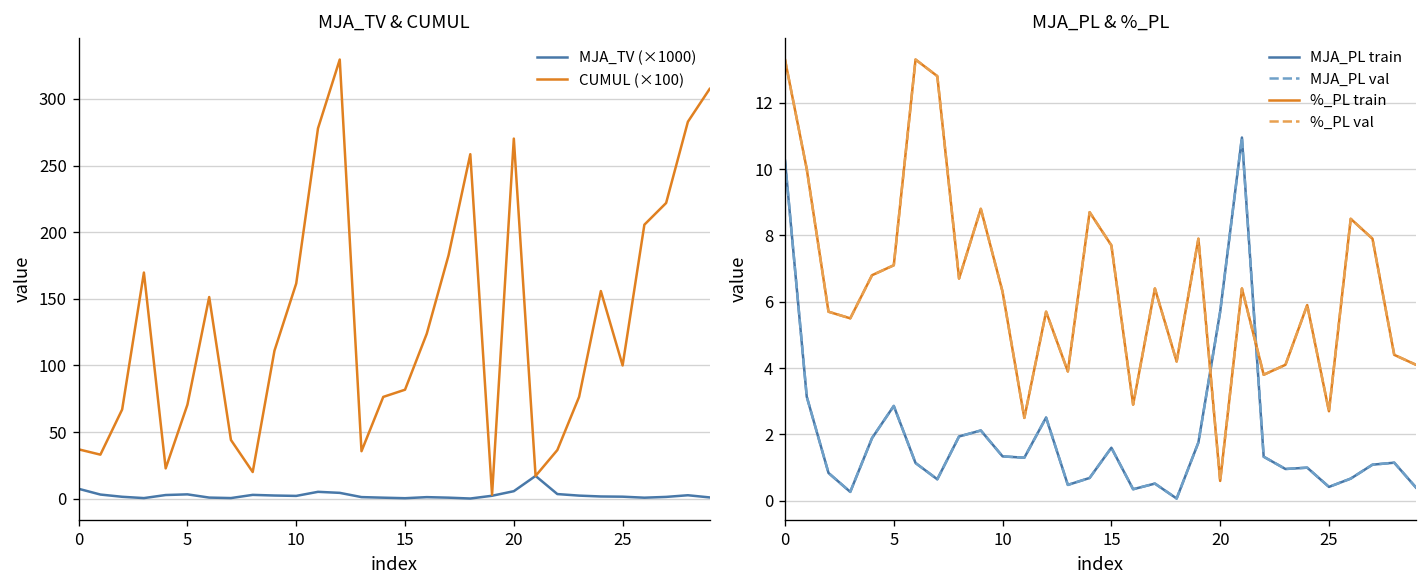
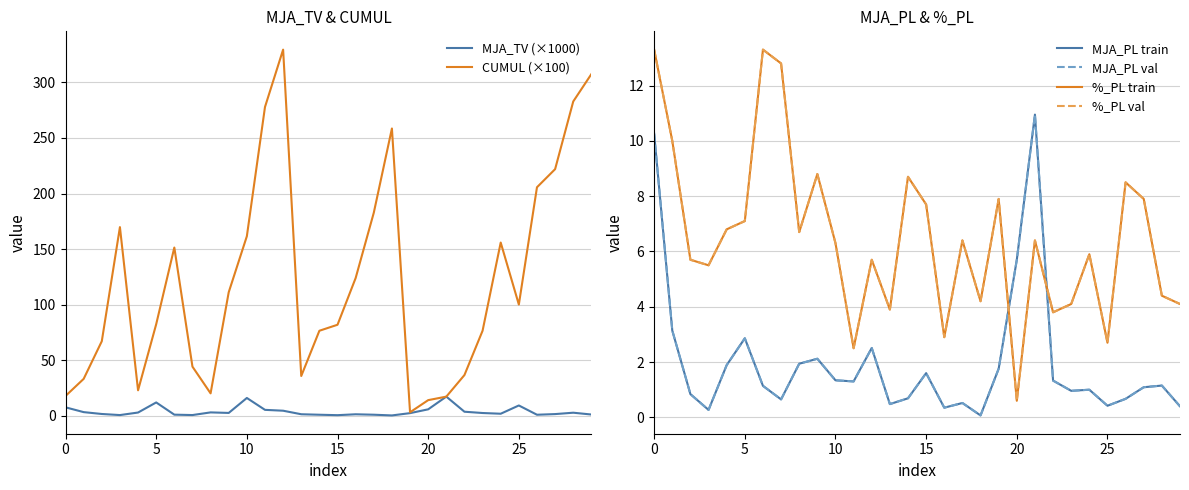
  {
    "MJA_TV & CUMUL": {
      "MJA_TV (×1000)": {
        "0": 7,
-       "5": 3,
-       "10": 2,
+       "5": 12,
+       "10": 16,
        "15": 0,
        "20": 6,
-       "25": 2
+       "25": 9
      },
      "CUMUL (×100)": {
-       "0": 37,
-       "5": 71,
+       "0": 18,
+       "5": 82,
        "10": 162,
        "15": 82,
-       "20": 270,
+       "20": 14,
        "25": 100
      }
    },
    "MJA_PL & %_PL": {
      "MJA_PL val": {
        "0": 10.3,
        "5": 2.9,
        "10": 1.3,
        "15": 1.6,
        "20": 5.7,
        "25": 0.4
      },
      "%_PL val": {
        "0": 13.3,
        "5": 7.1,
        "10": 6.3,
        "15": 7.7,
        "20": 0.6,
        "25": 2.7
      }
    }
  }
